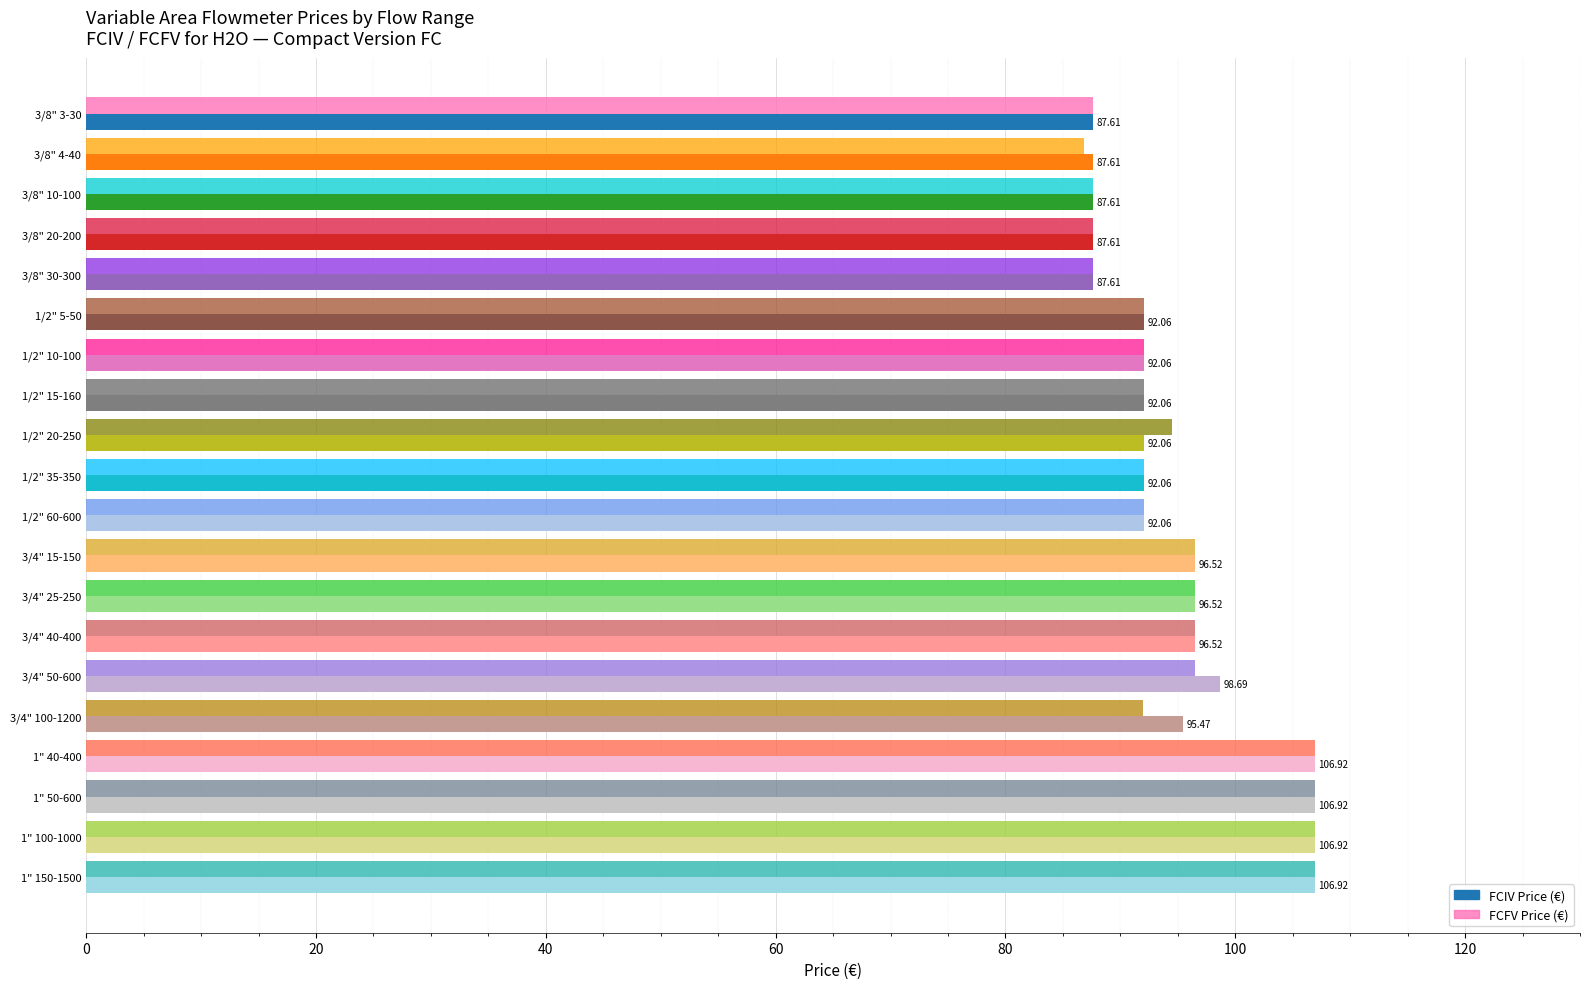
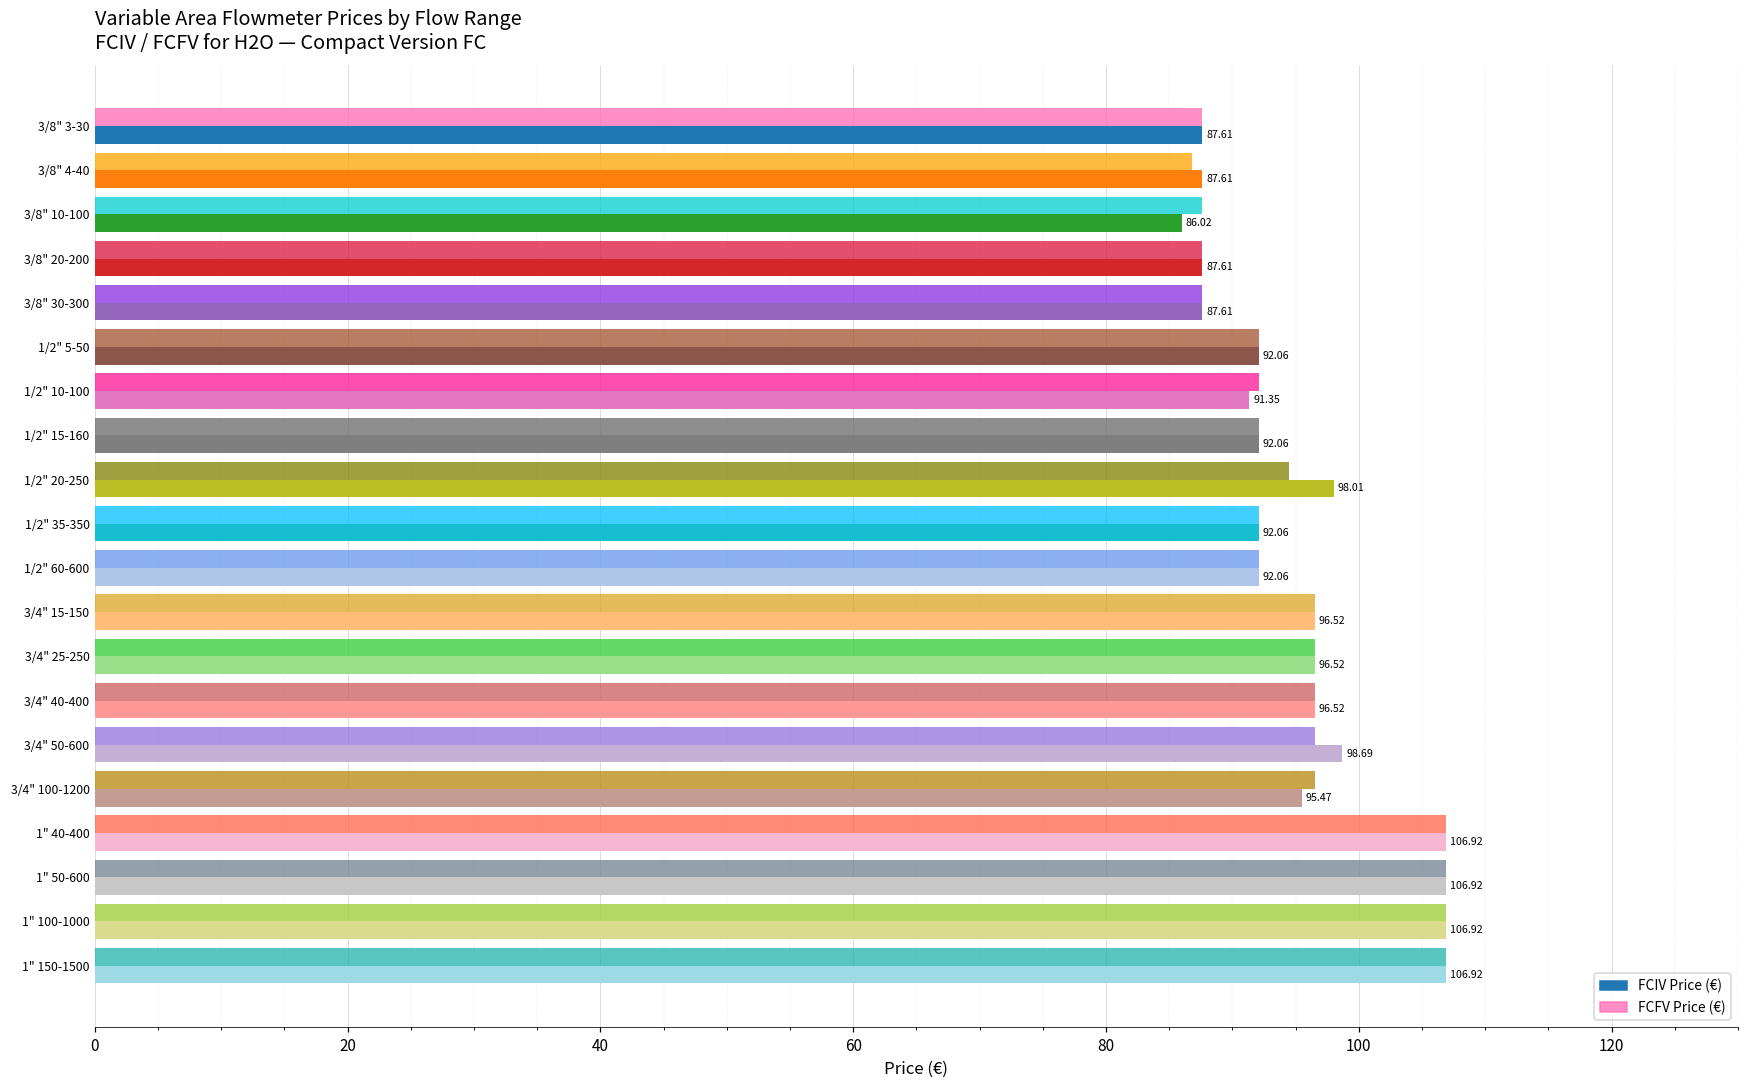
  {
    "FCIV Price (€)": {
      "3/8\" 3-30": 87.61,
      "3/8\" 4-40": 87.61,
-     "3/8\" 10-100": 87.61,
+     "3/8\" 10-100": 86.02,
      "3/8\" 20-200": 87.61,
      "3/8\" 30-300": 87.61,
      "1/2\" 5-50": 92.06,
-     "1/2\" 10-100": 92.06,
+     "1/2\" 10-100": 91.35,
      "1/2\" 15-160": 92.06,
-     "1/2\" 20-250": 92.06,
+     "1/2\" 20-250": 98.01,
      "1/2\" 35-350": 92.06,
      "1/2\" 60-600": 92.06,
      "3/4\" 15-150": 96.52,
      "3/4\" 25-250": 96.52,
      "3/4\" 40-400": 96.52,
      "3/4\" 50-600": 98.69,
      "3/4\" 100-1200": 95.47,
      "1\" 40-400": 106.92,
      "1\" 50-600": 106.92,
      "1\" 100-1000": 106.92,
      "1\" 150-1500": 106.92
    },
    "FCFV Price (€)": {
      "3/8\" 4-40": 86.8,
      "1/2\" 20-250": 94.5,
-     "3/4\" 100-1200": 92.0
+     "3/4\" 100-1200": 96.5
    }
  }
